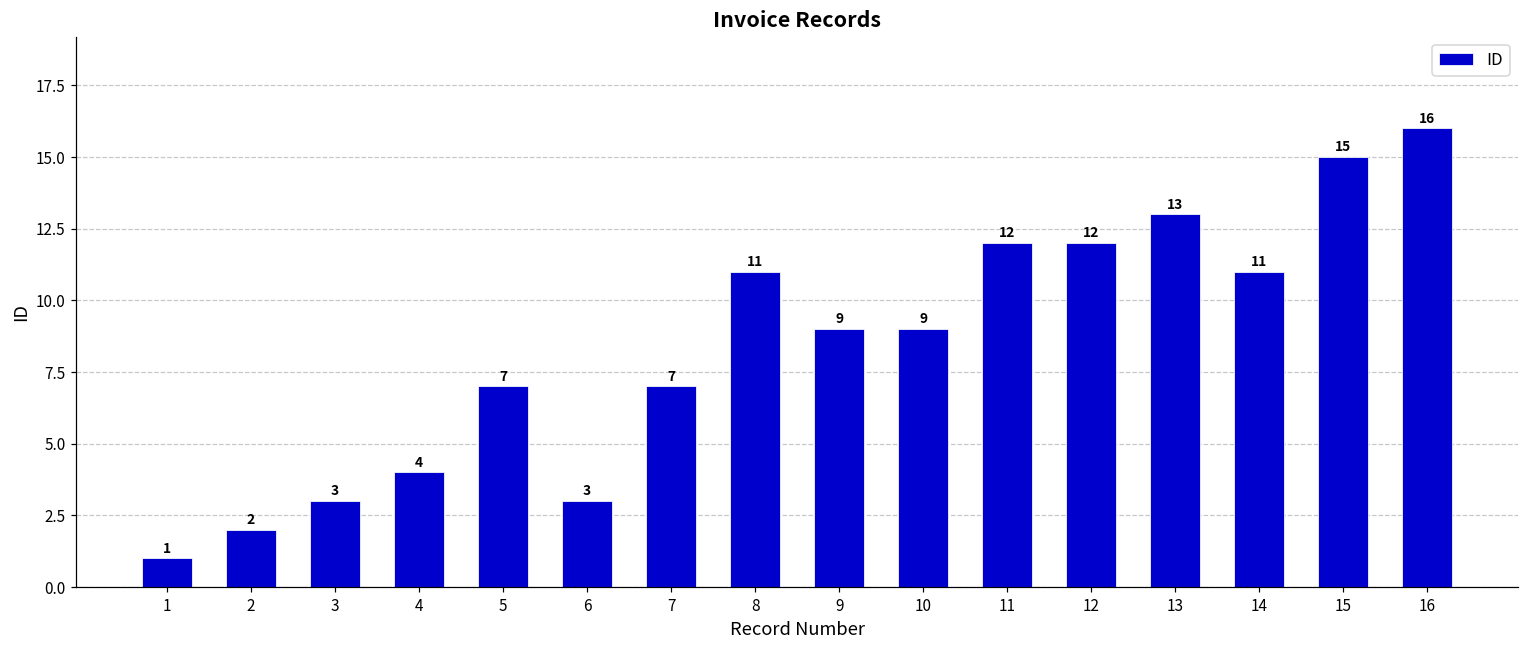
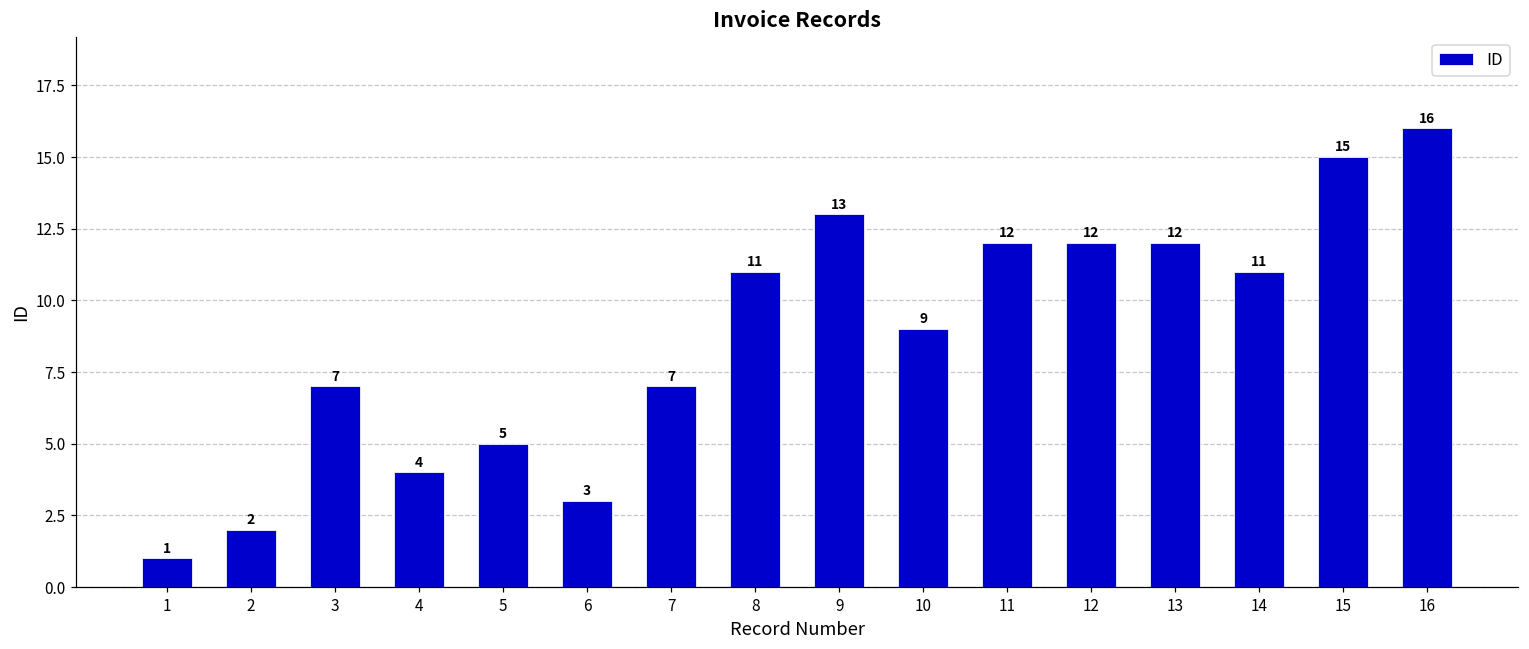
  {
    "1": 1,
    "2": 2,
-   "3": 3,
+   "3": 7,
    "4": 4,
-   "5": 7,
+   "5": 5,
    "6": 3,
    "7": 7,
    "8": 11,
-   "9": 9,
+   "9": 13,
    "10": 9,
    "11": 12,
    "12": 12,
-   "13": 13,
+   "13": 12,
    "14": 11,
    "15": 15,
    "16": 16
  }
